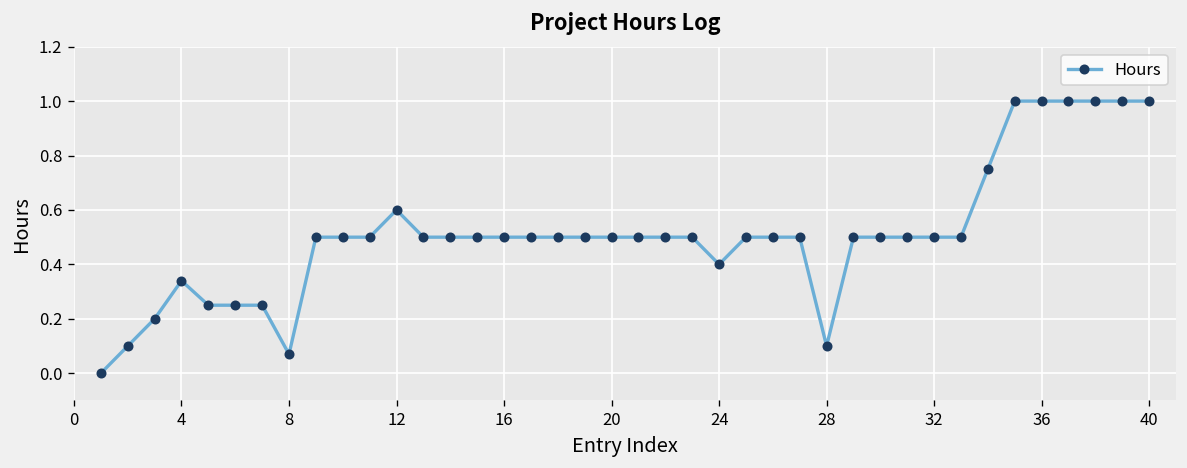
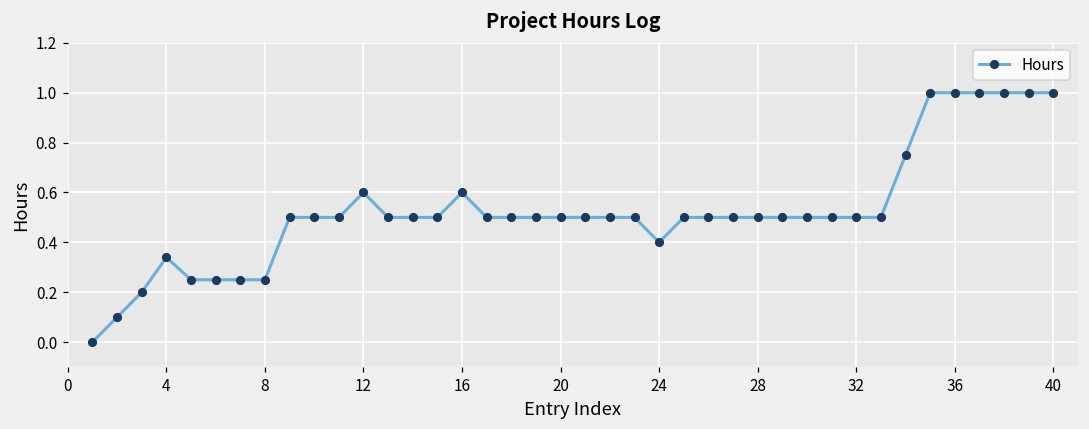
  {
    "4": 0.34,
-   "8": 0.07,
+   "8": 0.25,
    "12": 0.60,
-   "16": 0.5,
+   "16": 0.6,
    "20": 0.50,
    "24": 0.40,
-   "28": 0.1,
+   "28": 0.5,
    "32": 0.50,
    "36": 1.00,
    "40": 1.00
  }
